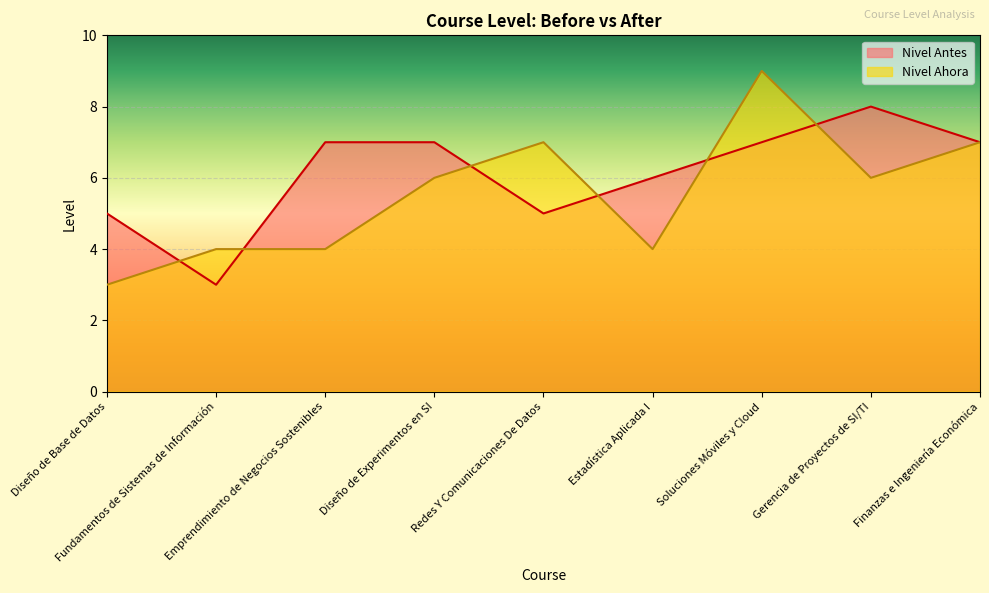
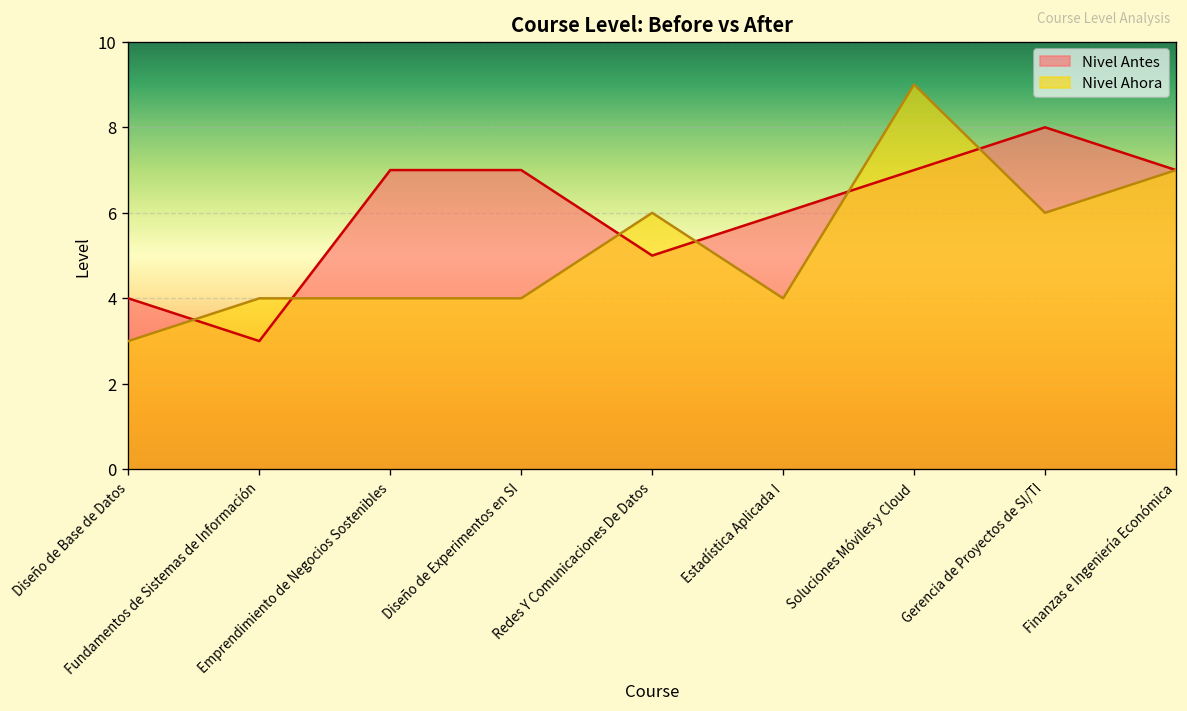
  {
    "Nivel Antes": {
-     "Diseño de Base de Datos": 5,
+     "Diseño de Base de Datos": 4,
      "Fundamentos de Sistemas de Información": 3,
      "Emprendimiento de Negocios Sostenibles": 7,
      "Diseño de Experimentos en SI": 7,
      "Redes Y Comunicaciones De Datos": 5,
      "Estadística Aplicada I": 6,
      "Soluciones Móviles y Cloud": 7,
      "Gerencia de Proyectos de SI/TI": 8
    },
    "Nivel Ahora": {
      "Diseño de Base de Datos": 3,
      "Fundamentos de Sistemas de Información": 4,
      "Emprendimiento de Negocios Sostenibles": 4,
-     "Diseño de Experimentos en SI": 6,
-     "Redes Y Comunicaciones De Datos": 7,
+     "Diseño de Experimentos en SI": 4,
+     "Redes Y Comunicaciones De Datos": 6,
      "Estadística Aplicada I": 4,
      "Soluciones Móviles y Cloud": 9,
      "Gerencia de Proyectos de SI/TI": 6
    }
  }
